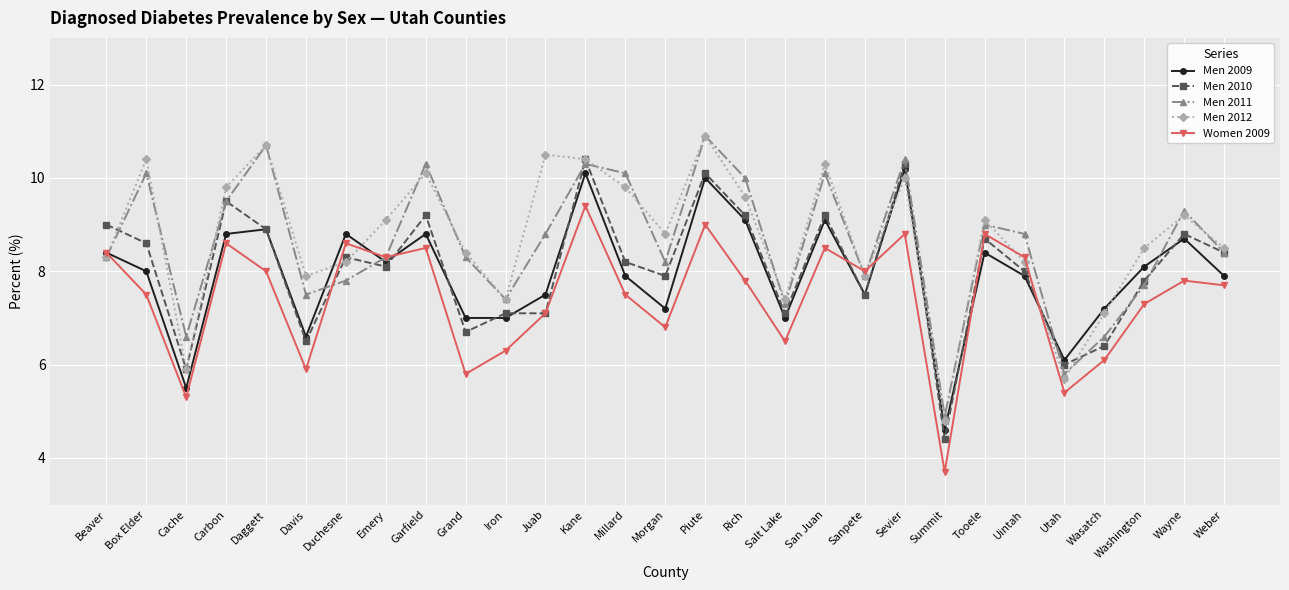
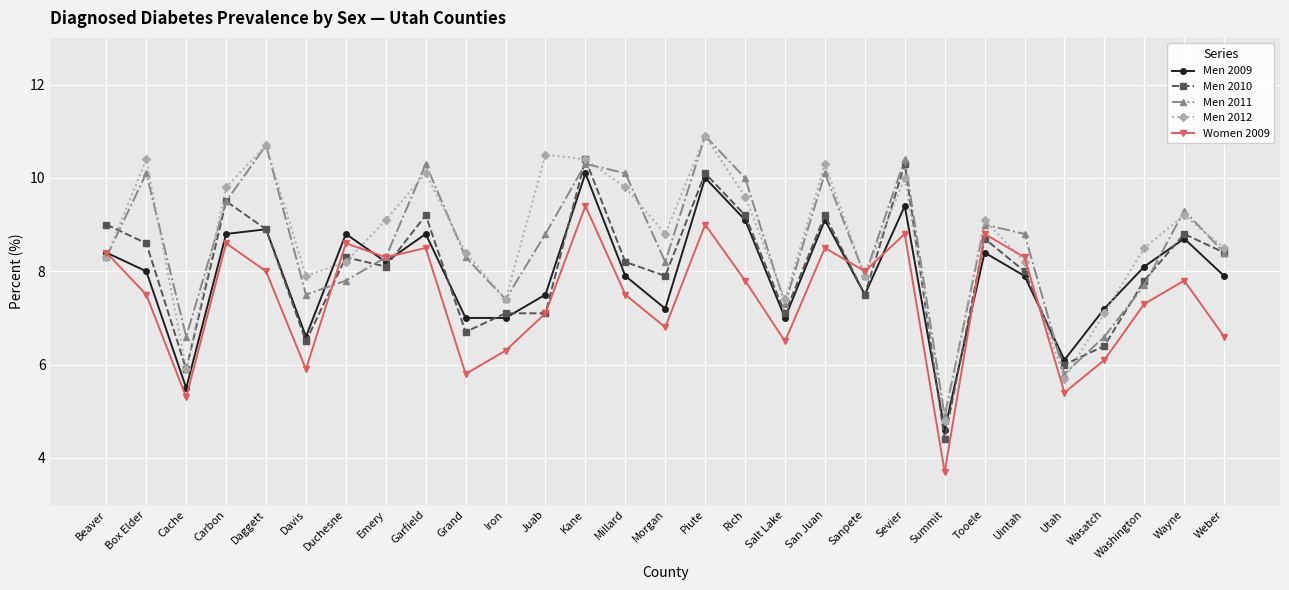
  {
    "Men 2009": {
      "Box Elder": 8.0,
      "Cache": 5.5,
      "Carbon": 8.8,
      "Davis": 6.6,
      "Duchesne": 8.8,
      "Emery": 8.2,
      "Garfield": 8.8,
      "Grand": 7.0,
      "Iron": 7.0,
      "Juab": 7.5,
      "Kane": 10.1,
      "Millard": 7.9,
      "Morgan": 7.2,
      "Piute": 10.0,
      "Rich": 9.1,
      "Salt Lake": 7.0,
      "San Juan": 9.1,
-     "Sevier": 10.2,
+     "Sevier": 9.4,
      "Summit": 4.6,
      "Tooele": 8.4,
      "Uintah": 7.9,
      "Utah": 6.1,
      "Wasatch": 7.2,
      "Washington": 8.1,
      "Wayne": 8.7,
      "Weber": 7.9
    },
    "Men 2010": {
      "Beaver": 9.0,
      "Box Elder": 8.6,
      "Davis": 6.5,
      "Duchesne": 8.3,
      "Emery": 8.1,
      "Garfield": 9.2,
      "Grand": 6.7,
      "Iron": 7.1,
      "Millard": 8.2,
      "Morgan": 7.9,
      "Piute": 10.1,
      "Rich": 9.2,
      "Salt Lake": 7.1,
      "San Juan": 9.2,
      "Sevier": 10.3,
      "Summit": 4.4,
      "Tooele": 8.7,
      "Uintah": 8.0,
      "Utah": 6.0,
      "Wasatch": 6.4,
      "Washington": 7.8,
      "Wayne": 8.8
    },
    "Women 2009": {
      "Box Elder": 7.5,
      "Cache": 5.3,
      "Carbon": 8.6,
      "Daggett": 8.0,
      "Davis": 5.9,
      "Duchesne": 8.6,
      "Garfield": 8.5,
      "Grand": 5.8,
      "Iron": 6.3,
      "Kane": 9.4,
      "Millard": 7.5,
      "Morgan": 6.8,
      "Piute": 9.0,
      "Rich": 7.8,
      "Salt Lake": 6.5,
      "San Juan": 8.5,
      "Sanpete": 8.0,
      "Sevier": 8.8,
      "Summit": 3.7,
      "Tooele": 8.8,
      "Uintah": 8.3,
      "Utah": 5.4,
      "Wasatch": 6.1,
      "Washington": 7.3,
      "Wayne": 7.8,
-     "Weber": 7.7
+     "Weber": 6.6
    }
  }
